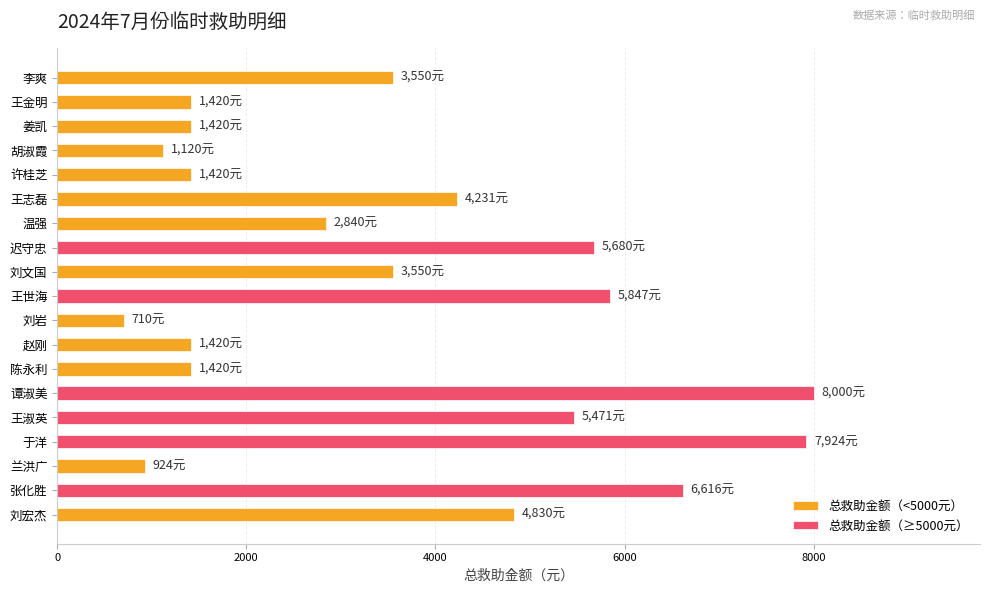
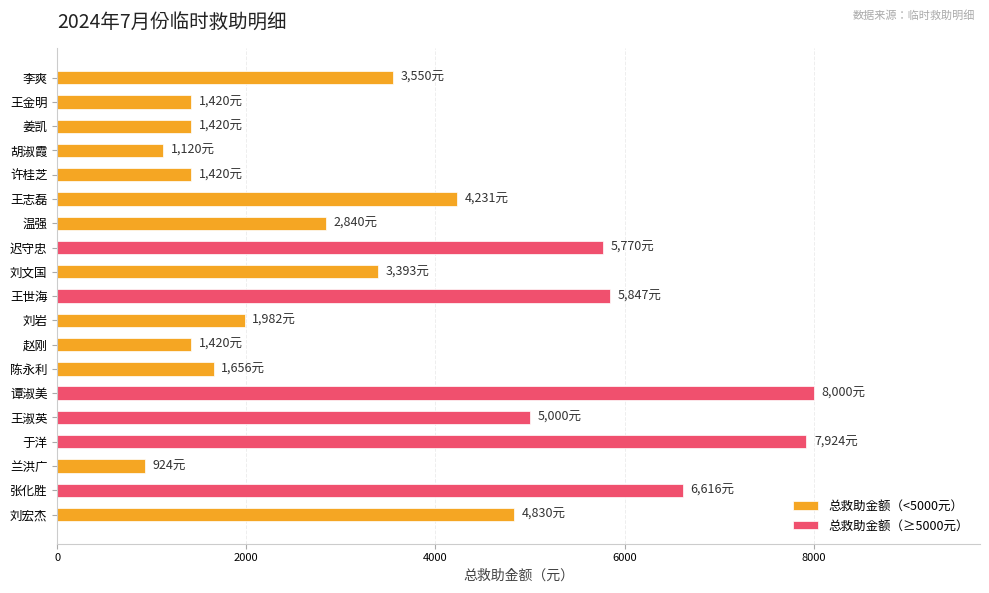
  {
    "总救助金额（<5000元）": {
      "李爽": "3,550元",
      "王金明": "1,420元",
      "姜凯": "1,420元",
      "胡淑霞": "1,120元",
      "许桂芝": "1,420元",
      "王志磊": "4,231元",
      "温强": "2,840元",
-     "刘文国": "3,550元",
-     "刘岩": "710元",
+     "刘文国": "3,393元",
+     "刘岩": "1,982元",
      "赵刚": "1,420元",
-     "陈永利": "1,420元",
+     "陈永利": "1,656元",
      "兰洪广": "924元",
      "刘宏杰": "4,830元"
    },
    "总救助金额（≥5000元）": {
-     "迟守忠": "5,680元",
+     "迟守忠": "5,770元",
      "王世海": "5,847元",
      "谭淑美": "8,000元",
-     "王淑英": "5,471元",
+     "王淑英": "5,000元",
      "于洋": "7,924元",
      "张化胜": "6,616元"
    }
  }
